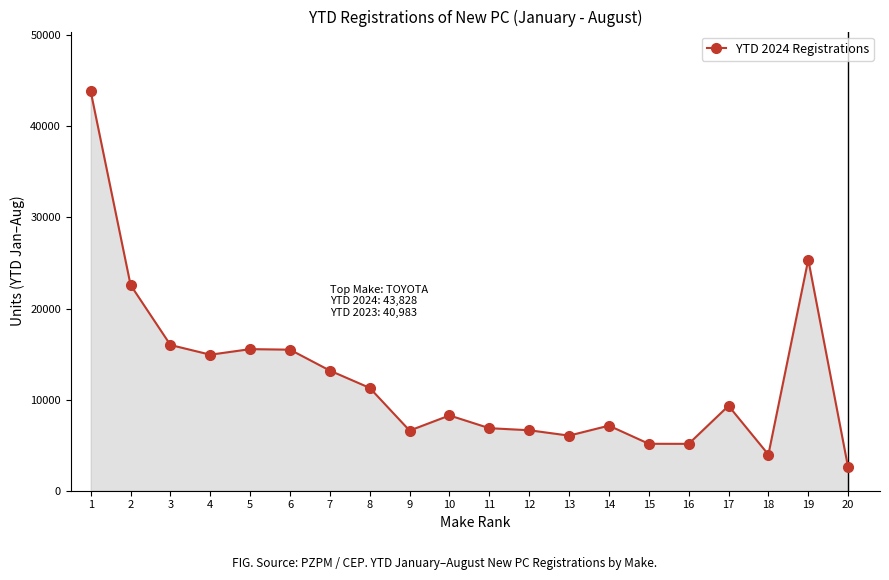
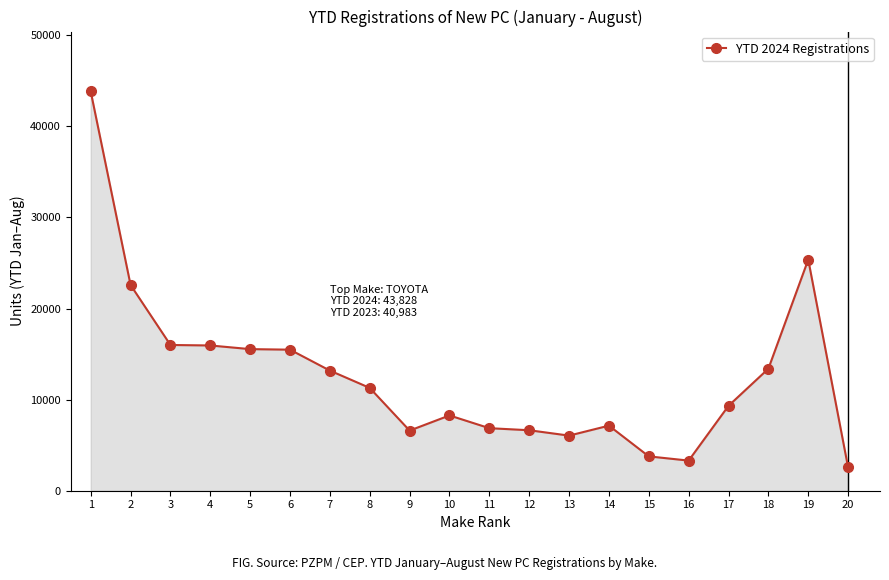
  {
    "1": 44000,
    "2": 23000,
    "3": 16000,
-   "4": 15000,
+   "4": 16000,
    "5": 16000,
    "6": 15000,
    "7": 13000,
    "8": 11000,
    "9": 7000,
    "10": 8000,
    "11": 7000,
    "12": 7000,
    "13": 6000,
    "14": 7000,
-   "15": 5000,
-   "16": 5000,
+   "15": 4000,
+   "16": 3000,
    "17": 9000,
-   "18": 4000,
+   "18": 13000,
    "19": 25000,
    "20": 3000
  }
